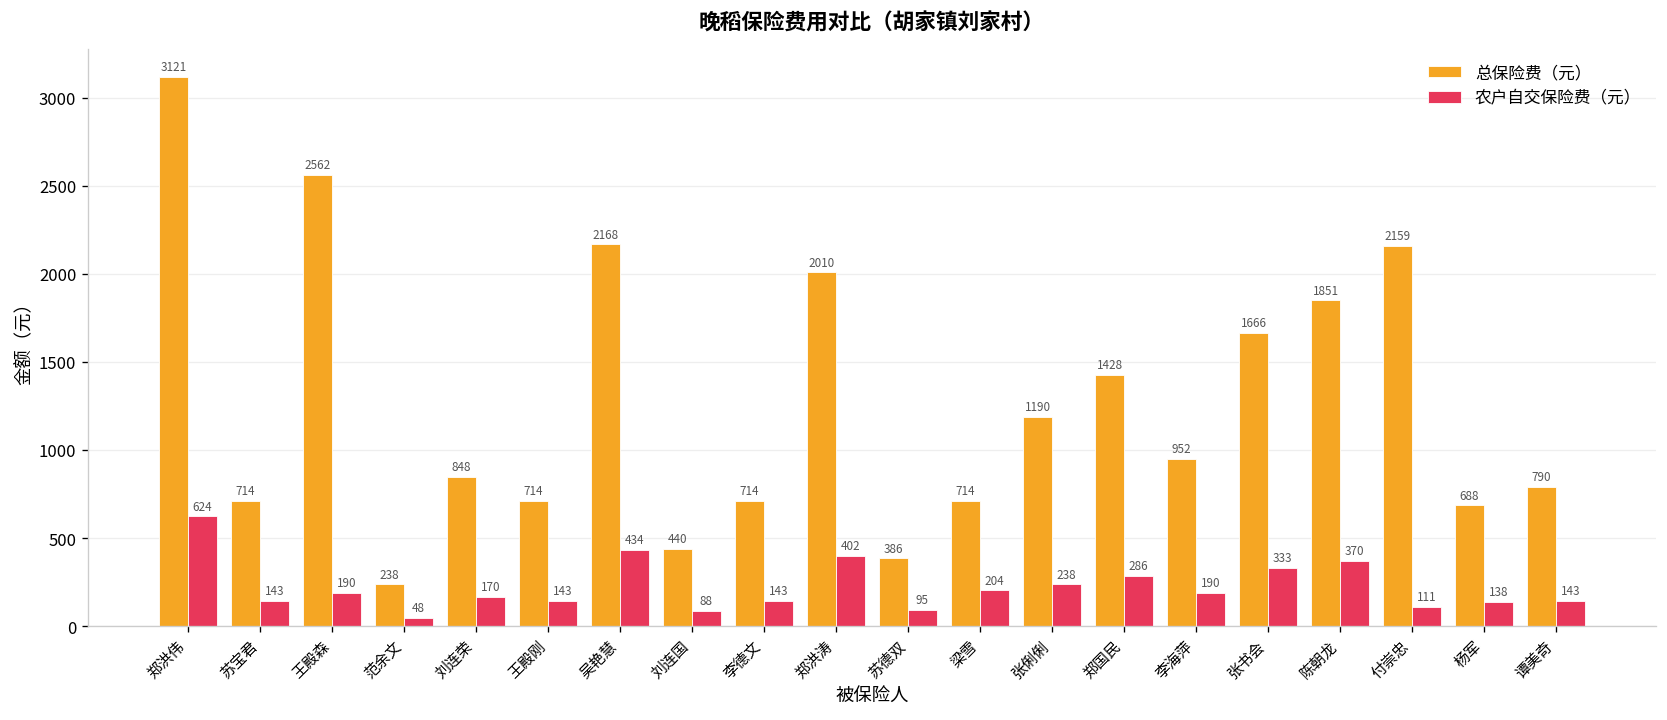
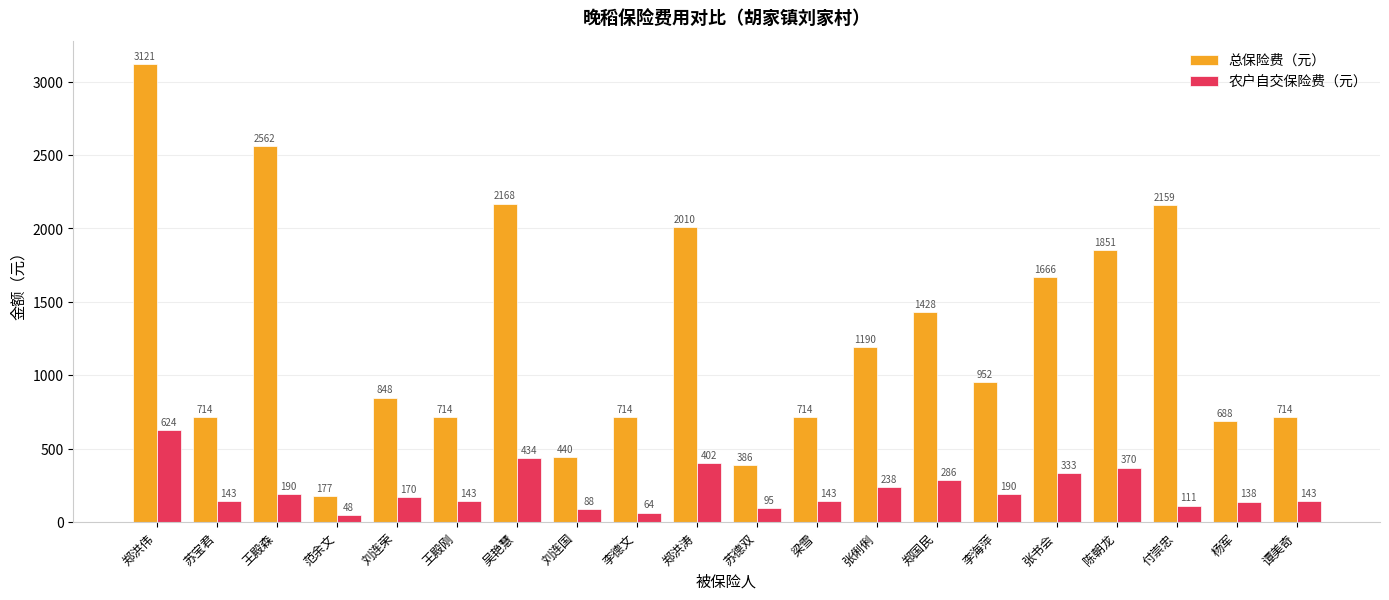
  {
    "总保险费（元）": {
      "郑洪伟": 3121,
      "苏宝君": 714,
      "王殿森": 2562,
-     "范余文": 238,
+     "范余文": 177,
      "刘连荣": 848,
      "王殿刚": 714,
      "吴艳慧": 2168,
      "刘连国": 440,
      "李德文": 714,
      "郑洪涛": 2010,
      "苏德双": 386,
      "梁雪": 714,
      "张俐俐": 1190,
      "郑国民": 1428,
      "李海萍": 952,
      "张书会": 1666,
      "陈朝龙": 1851,
      "付崇忠": 2159,
      "杨军": 688,
-     "谭美奇": 790
+     "谭美奇": 714
    },
    "农户自交保险费（元）": {
      "郑洪伟": 624,
      "苏宝君": 143,
      "王殿森": 190,
      "范余文": 48,
      "刘连荣": 170,
      "王殿刚": 143,
      "吴艳慧": 434,
      "刘连国": 88,
-     "李德文": 143,
+     "李德文": 64,
      "郑洪涛": 402,
      "苏德双": 95,
-     "梁雪": 204,
+     "梁雪": 143,
      "张俐俐": 238,
      "郑国民": 286,
      "李海萍": 190,
      "张书会": 333,
      "陈朝龙": 370,
      "付崇忠": 111,
      "杨军": 138,
      "谭美奇": 143
    }
  }
